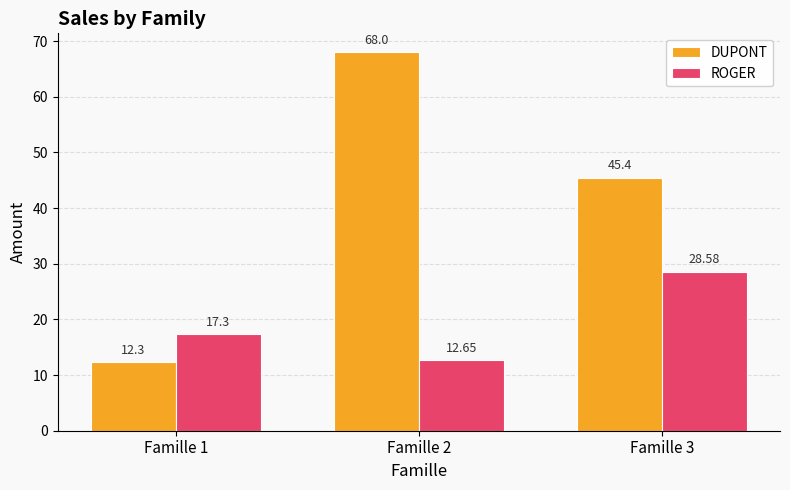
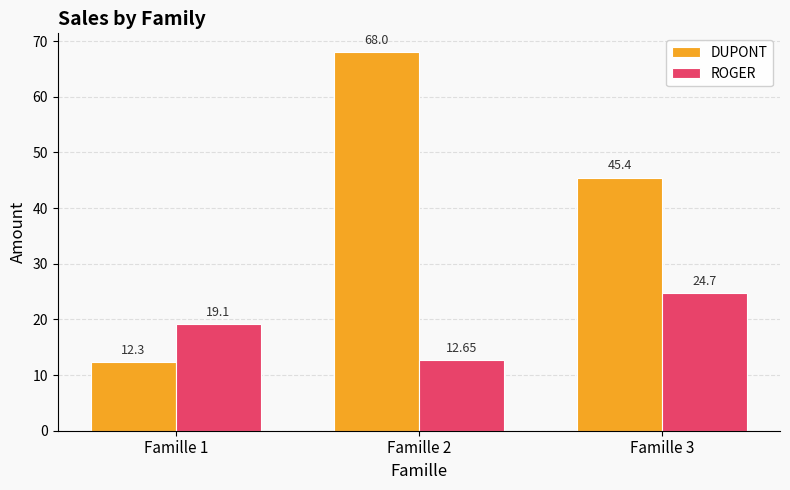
  {
    "DUPONT": {
      "Famille 1": 12.3,
      "Famille 2": 68.0,
      "Famille 3": 45.4
    },
    "ROGER": {
-     "Famille 1": 17.3,
+     "Famille 1": 19.1,
      "Famille 2": 12.65,
-     "Famille 3": 28.58
+     "Famille 3": 24.7
    }
  }
